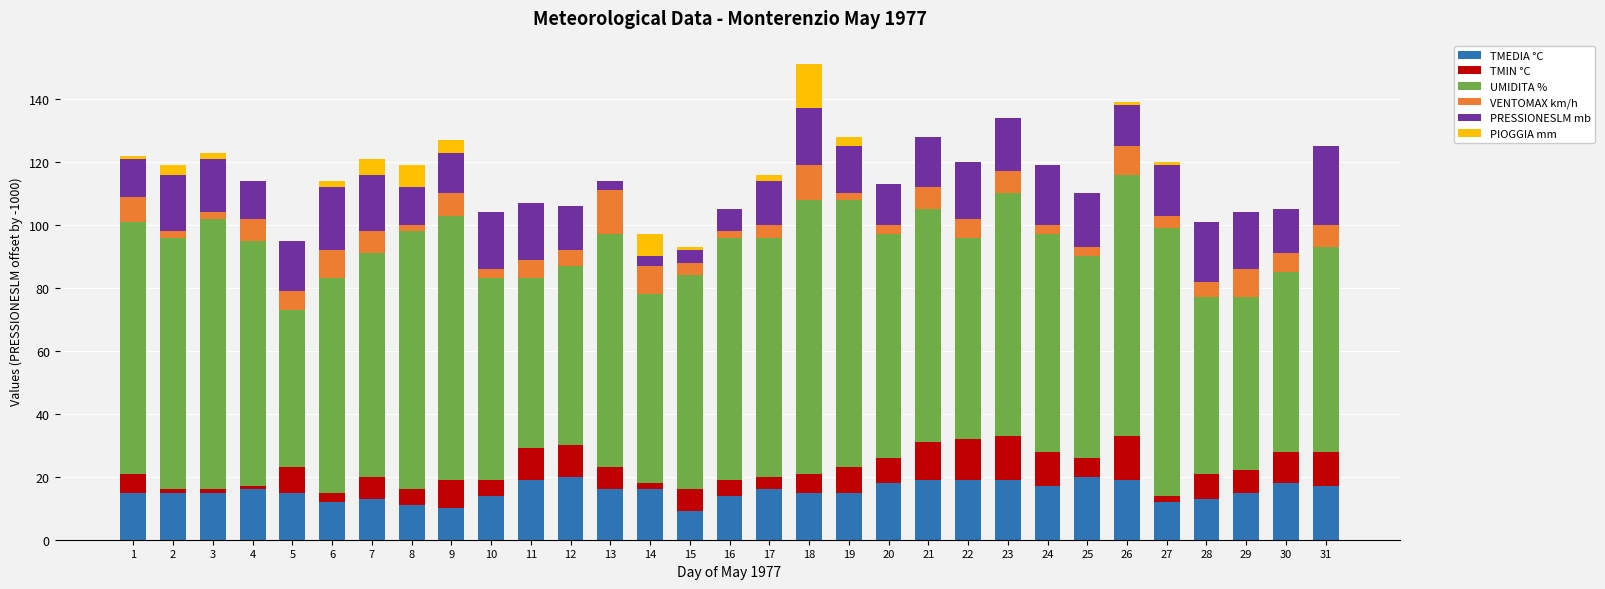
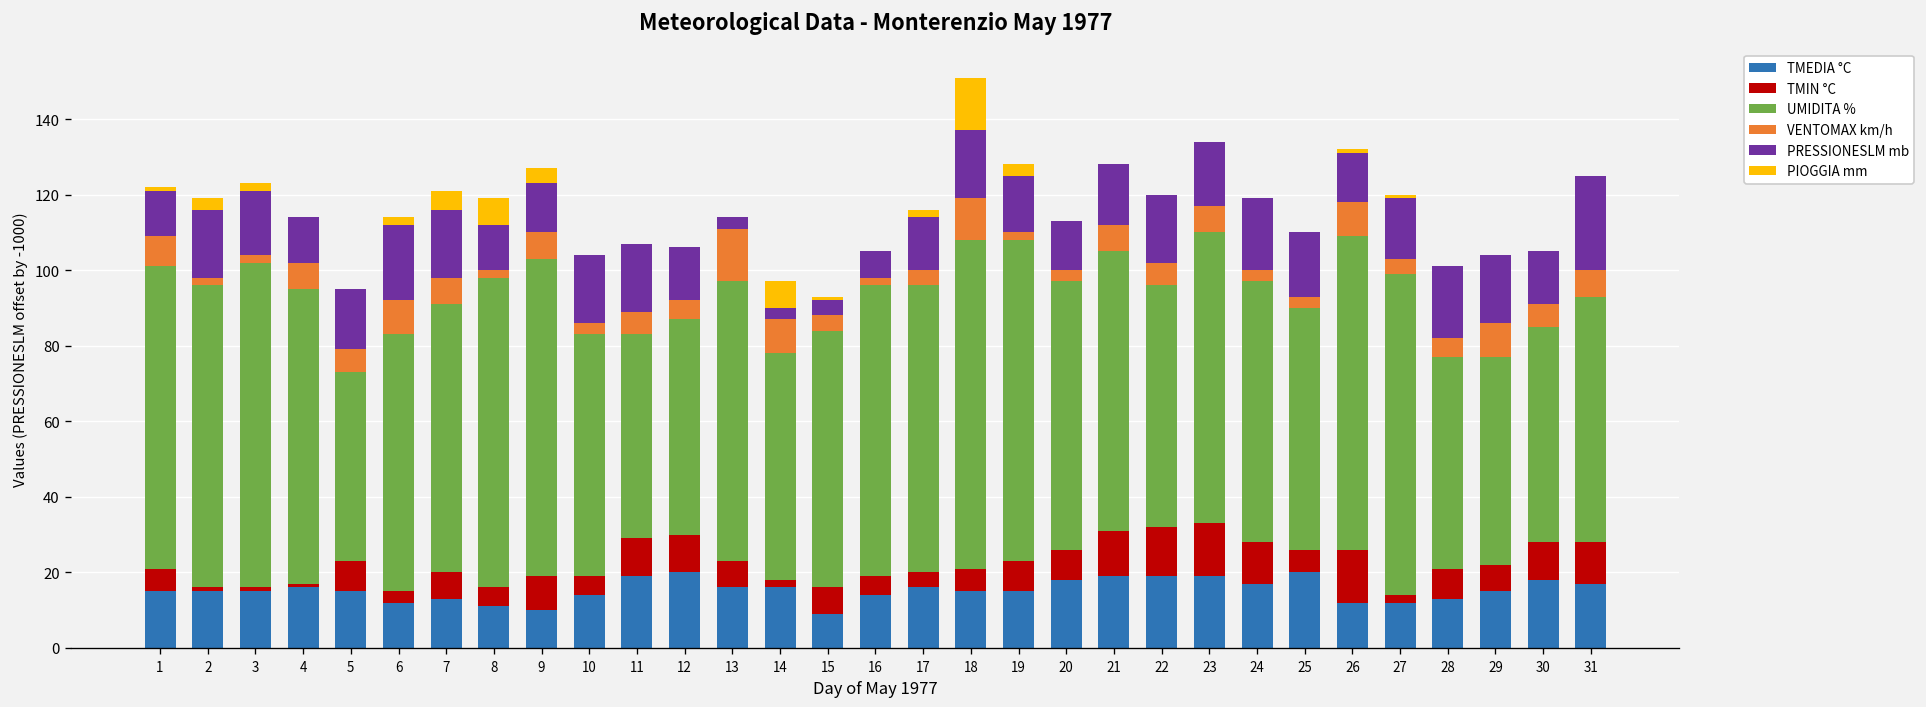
  {
    "TMEDIA °C": {
      "1": 15,
      "2": 15,
      "3": 15,
      "4": 16,
      "5": 15,
      "6": 12,
      "7": 13,
      "8": 11,
      "9": 10,
      "10": 14,
      "11": 19,
      "12": 20,
      "13": 16,
      "14": 16,
      "15": 9,
      "16": 14,
      "17": 16,
      "18": 15,
      "19": 15,
      "20": 18,
      "21": 19,
      "22": 19,
      "23": 19,
      "24": 17,
      "25": 20,
-     "26": 19,
+     "26": 12,
      "27": 12,
      "28": 13,
      "29": 15,
      "30": 18,
      "31": 17
    },
    "TMIN °C": {
      "1": 6,
      "2": 1,
      "3": 1,
      "4": 1,
      "5": 8,
      "6": 3,
      "7": 7,
      "8": 5,
      "9": 9,
      "10": 5,
      "11": 10,
      "12": 10,
      "13": 7,
      "14": 2,
      "15": 7,
      "16": 5,
      "17": 4,
      "18": 6,
      "19": 8,
      "20": 8,
      "21": 12,
      "22": 13,
      "23": 14,
      "24": 11,
      "25": 6,
      "26": 14,
      "27": 2,
      "28": 8,
      "29": 7,
      "30": 10,
      "31": 11
    },
    "UMIDITA %": {
      "1": 80,
      "2": 80,
      "3": 86,
      "4": 78,
      "5": 50,
      "6": 68,
      "7": 71,
      "8": 82,
      "9": 84,
      "10": 64,
      "11": 54,
      "12": 57,
      "13": 74,
      "14": 60,
      "15": 68,
      "16": 77,
      "17": 76,
      "18": 87,
      "19": 85,
      "20": 71,
      "21": 74,
      "22": 64,
      "23": 77,
      "24": 69,
      "25": 64,
      "26": 83,
      "27": 85,
      "28": 56,
      "29": 55,
      "30": 57,
      "31": 65
    },
    "VENTOMAX km/h": {
      "1": 8,
      "2": 2,
      "3": 2,
      "4": 7,
      "5": 6,
      "6": 9,
      "7": 7,
      "8": 2,
      "9": 7,
      "10": 3,
      "11": 6,
      "12": 5,
      "13": 14,
      "14": 9,
      "15": 4,
      "16": 2,
      "17": 4,
      "18": 11,
      "19": 2,
      "20": 3,
      "21": 7,
      "22": 6,
      "23": 7,
      "24": 3,
      "25": 3,
      "26": 9,
      "27": 4,
      "28": 5,
      "29": 9,
      "30": 6,
      "31": 7
    },
    "PRESSIONESLM mb": {
      "1": 12,
      "2": 18,
      "3": 17,
      "4": 12,
      "5": 16,
      "6": 20,
      "7": 18,
      "8": 12,
      "9": 13,
      "10": 18,
      "11": 18,
      "12": 14,
      "13": 3,
      "14": 3,
      "15": 4,
      "16": 7,
      "17": 14,
      "18": 18,
      "19": 15,
      "20": 13,
      "21": 16,
      "22": 18,
      "23": 17,
      "24": 19,
      "25": 17,
      "26": 13,
      "27": 16,
      "28": 19,
      "29": 18,
      "30": 14,
      "31": 25
    },
    "PIOGGIA mm": {
      "1": 1,
      "2": 3,
      "3": 2,
      "4": 0,
      "5": 0,
      "6": 2,
      "7": 5,
      "8": 7,
      "9": 4,
      "10": 0,
      "11": 0,
      "12": 0,
      "13": 0,
      "14": 7,
      "15": 1,
      "16": 0,
      "17": 2,
      "18": 14,
      "19": 3,
      "20": 0,
      "21": 0,
      "22": 0,
      "23": 0,
      "24": 0,
      "25": 0,
      "26": 1,
      "27": 1,
      "28": 0,
      "29": 0,
      "30": 0,
      "31": 0
    }
  }
